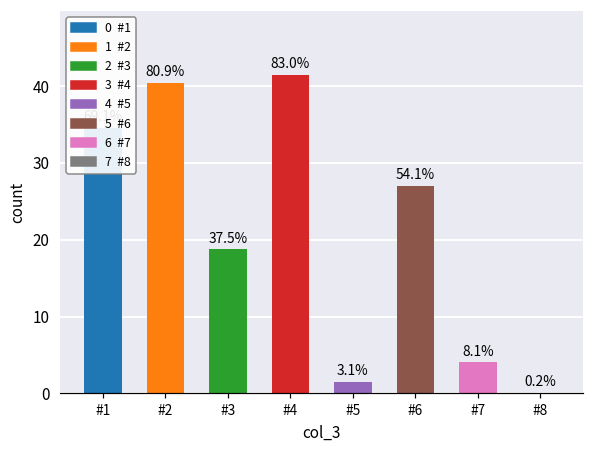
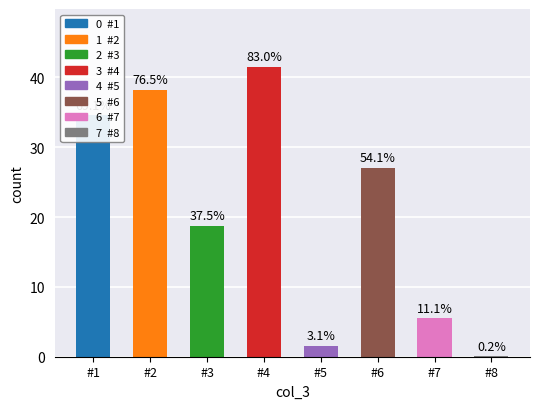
  {
-   "#2": "80.9%",
-   "#7": "8.1%"
+   "#2": "76.5%",
+   "#7": "11.1%"
  }
